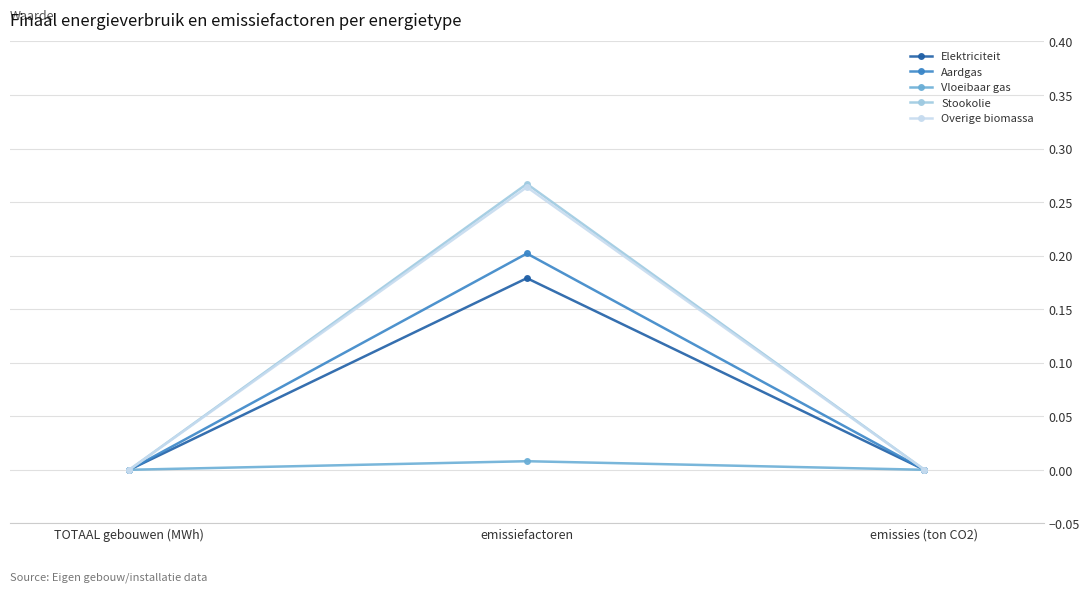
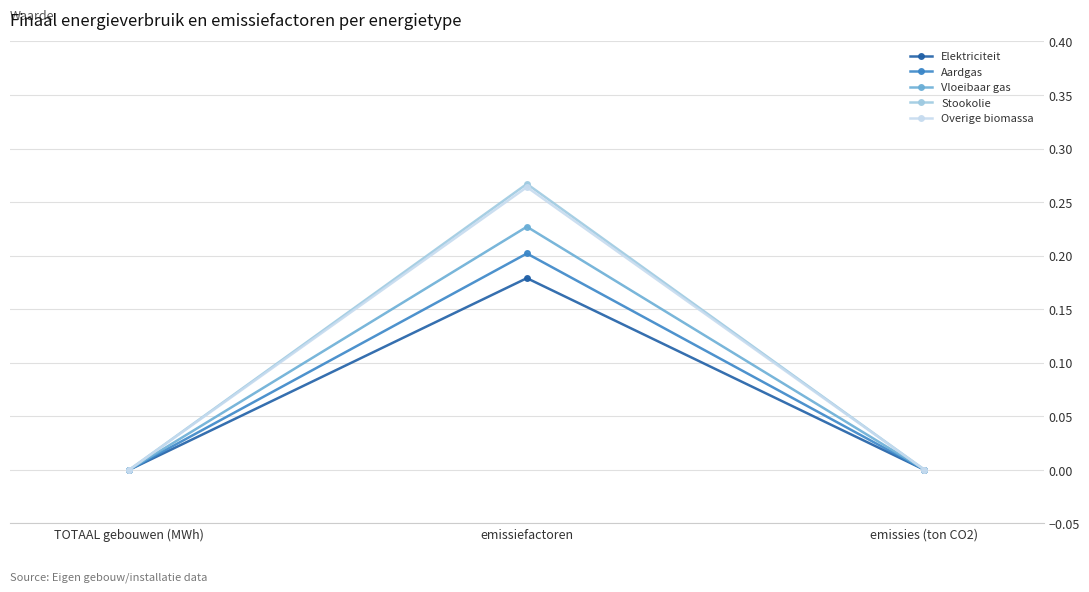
  {
    "Vloeibaar gas": {
-     "emissiefactoren": 0.008
+     "emissiefactoren": 0.227
    }
  }
